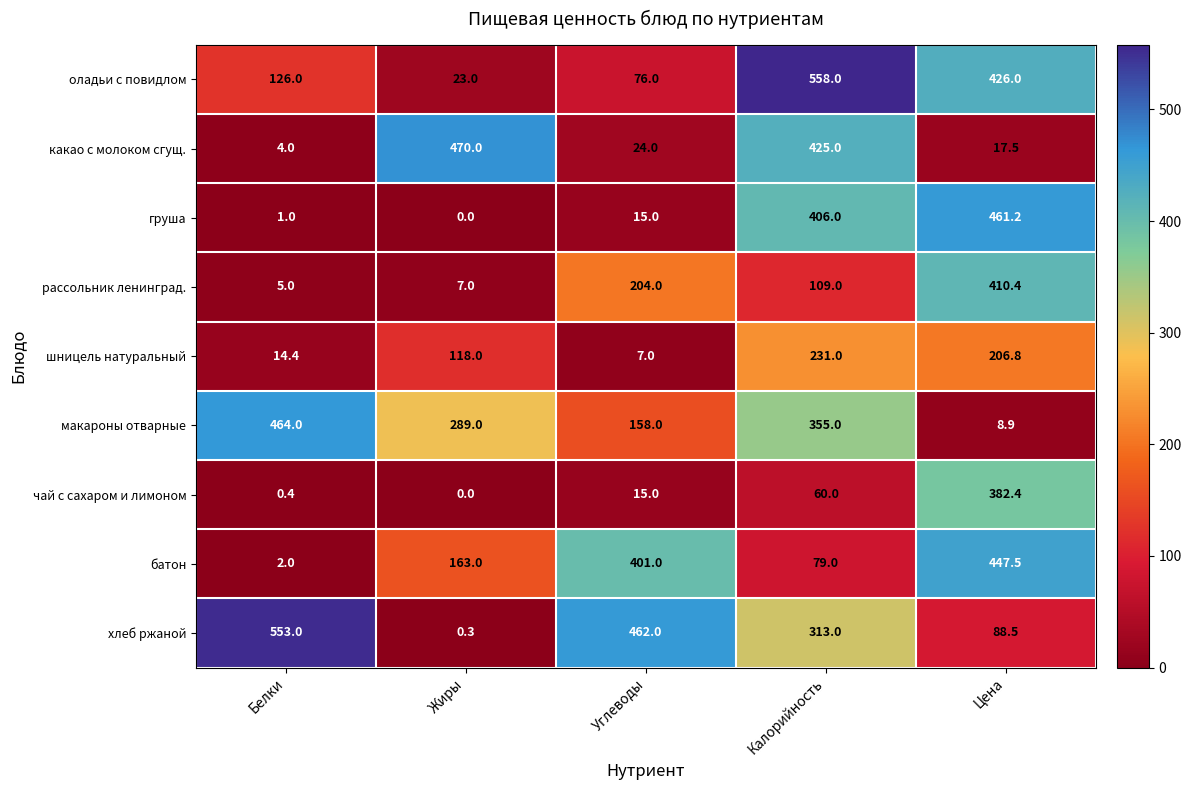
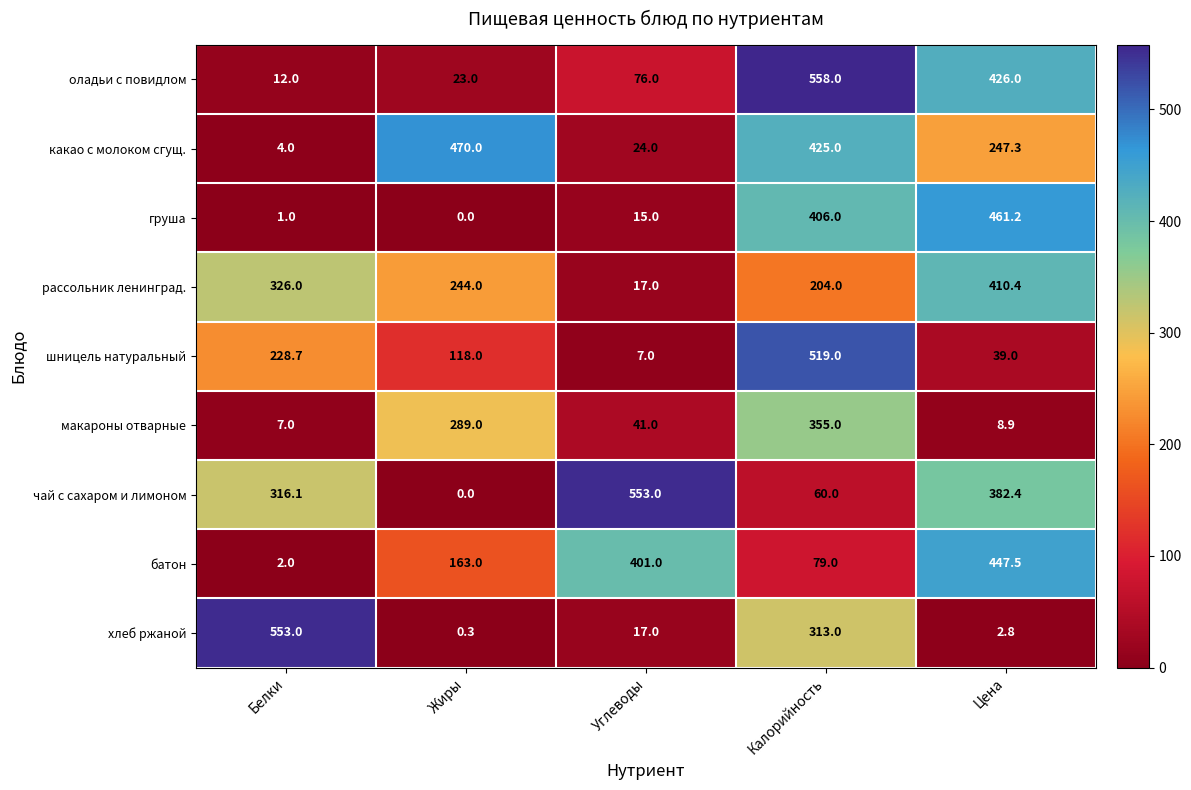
  {
    "оладьи с повидлом": {
-     "Белки": 126.0,
+     "Белки": 12.0,
      "Жиры": 23.0,
      "Углеводы": 76.0,
      "Калорийность": 558.0,
      "Цена": 426.0
    },
    "какао с молоком сгущ.": {
      "Белки": 4.0,
      "Жиры": 470.0,
      "Углеводы": 24.0,
      "Калорийность": 425.0,
-     "Цена": 17.5
+     "Цена": 247.3
    },
    "груша": {
      "Белки": 1.0,
      "Жиры": 0.0,
      "Углеводы": 15.0,
      "Калорийность": 406.0,
      "Цена": 461.2
    },
    "рассольник ленинград.": {
-     "Белки": 5.0,
-     "Жиры": 7.0,
-     "Углеводы": 204.0,
-     "Калорийность": 109.0,
+     "Белки": 326.0,
+     "Жиры": 244.0,
+     "Углеводы": 17.0,
+     "Калорийность": 204.0,
      "Цена": 410.4
    },
    "шницель натуральный": {
-     "Белки": 14.4,
+     "Белки": 228.7,
      "Жиры": 118.0,
      "Углеводы": 7.0,
-     "Калорийность": 231.0,
-     "Цена": 206.8
+     "Калорийность": 519.0,
+     "Цена": 39.0
    },
    "макароны отварные": {
-     "Белки": 464.0,
+     "Белки": 7.0,
      "Жиры": 289.0,
-     "Углеводы": 158.0,
+     "Углеводы": 41.0,
      "Калорийность": 355.0,
      "Цена": 8.9
    },
    "чай с сахаром и лимоном": {
-     "Белки": 0.4,
+     "Белки": 316.1,
      "Жиры": 0.0,
-     "Углеводы": 15.0,
+     "Углеводы": 553.0,
      "Калорийность": 60.0,
      "Цена": 382.4
    },
    "батон": {
      "Белки": 2.0,
      "Жиры": 163.0,
      "Углеводы": 401.0,
      "Калорийность": 79.0,
      "Цена": 447.5
    },
    "хлеб ржаной": {
      "Белки": 553.0,
      "Жиры": 0.3,
-     "Углеводы": 462.0,
+     "Углеводы": 17.0,
      "Калорийность": 313.0,
-     "Цена": 88.5
+     "Цена": 2.8
    }
  }
